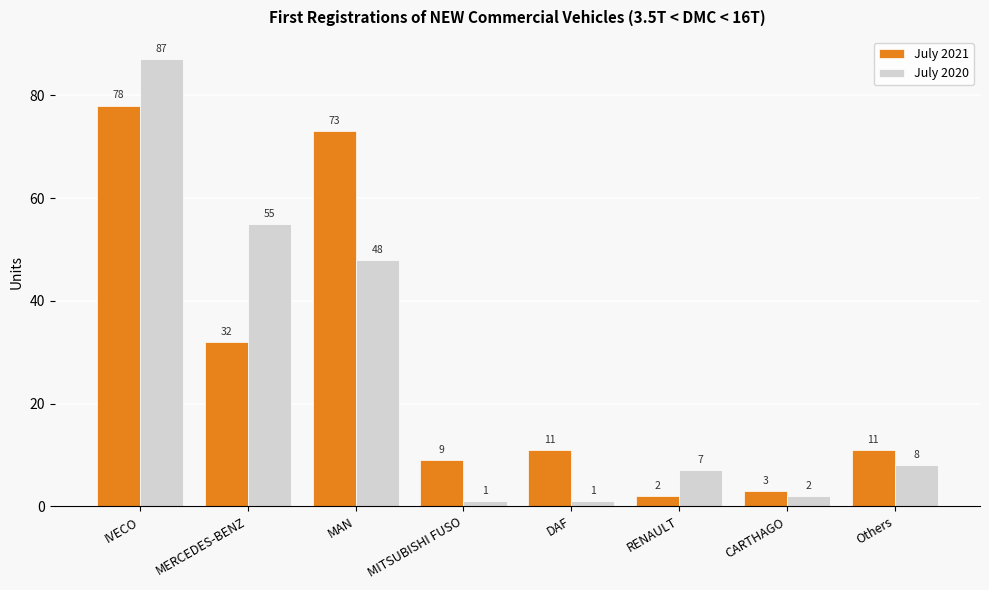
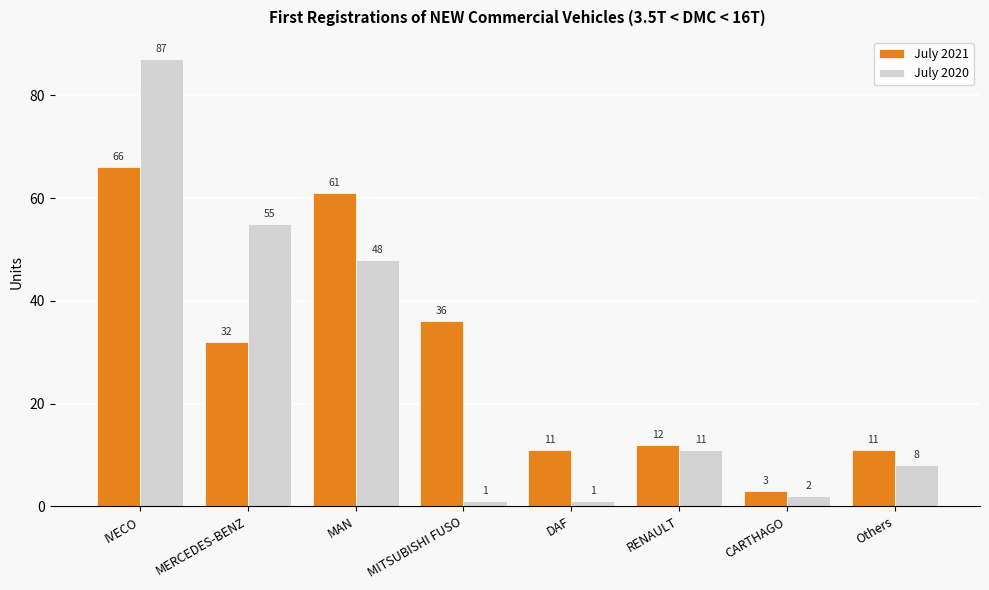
  {
    "July 2021": {
-     "IVECO": 78,
+     "IVECO": 66,
      "MERCEDES-BENZ": 32,
-     "MAN": 73,
-     "MITSUBISHI FUSO": 9,
+     "MAN": 61,
+     "MITSUBISHI FUSO": 36,
      "DAF": 11,
-     "RENAULT": 2,
+     "RENAULT": 12,
      "CARTHAGO": 3,
      "Others": 11
    },
    "July 2020": {
      "IVECO": 87,
      "MERCEDES-BENZ": 55,
      "MAN": 48,
      "MITSUBISHI FUSO": 1,
      "DAF": 1,
-     "RENAULT": 7,
+     "RENAULT": 11,
      "CARTHAGO": 2,
      "Others": 8
    }
  }
